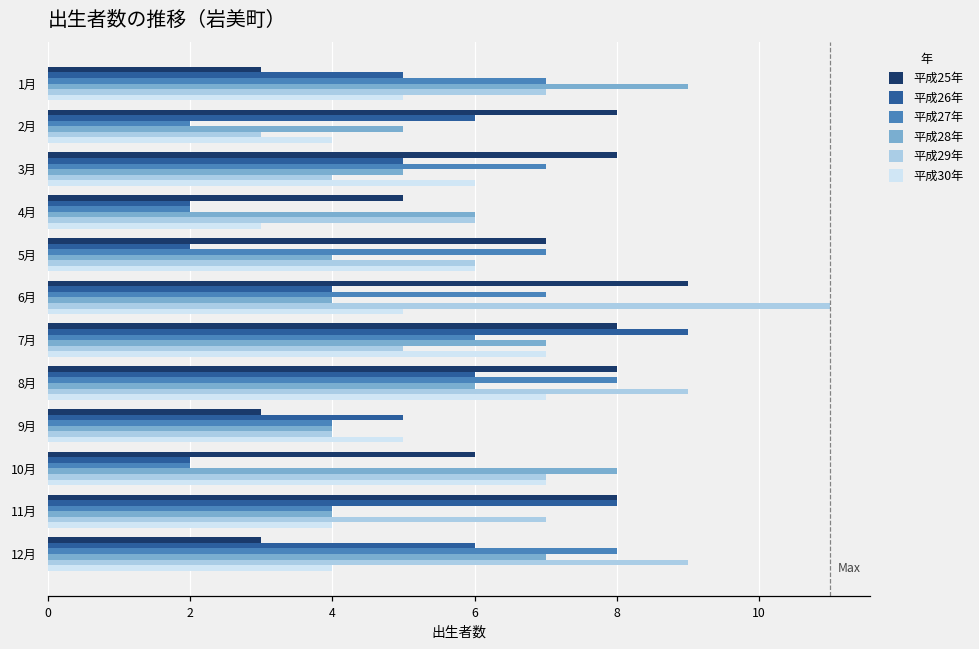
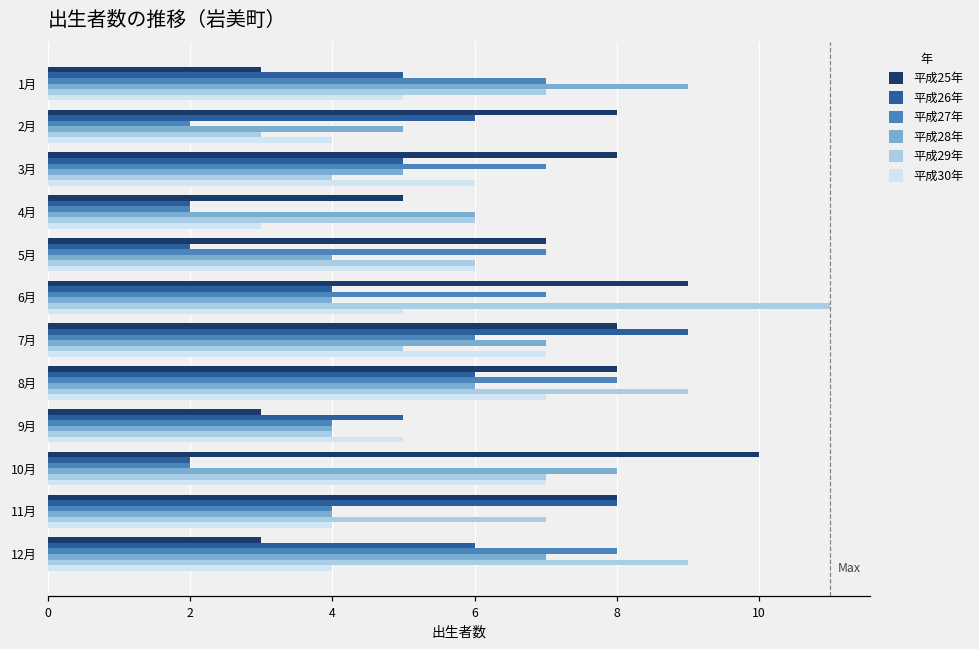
  {
    "平成25年": {
      "1月": 3,
      "2月": 8,
      "3月": 8,
      "4月": 5,
      "5月": 7,
      "6月": 9,
      "7月": 8,
      "8月": 8,
      "9月": 3,
-     "10月": 6,
+     "10月": 10,
      "11月": 8,
      "12月": 3
    },
    "平成28年": {
      "1月": 9,
      "2月": 5,
      "3月": 5,
      "4月": 6,
      "5月": 4,
      "6月": 4,
      "7月": 7,
      "8月": 6,
      "9月": 4,
      "10月": 8,
      "11月": 4,
      "12月": 7
    }
  }
